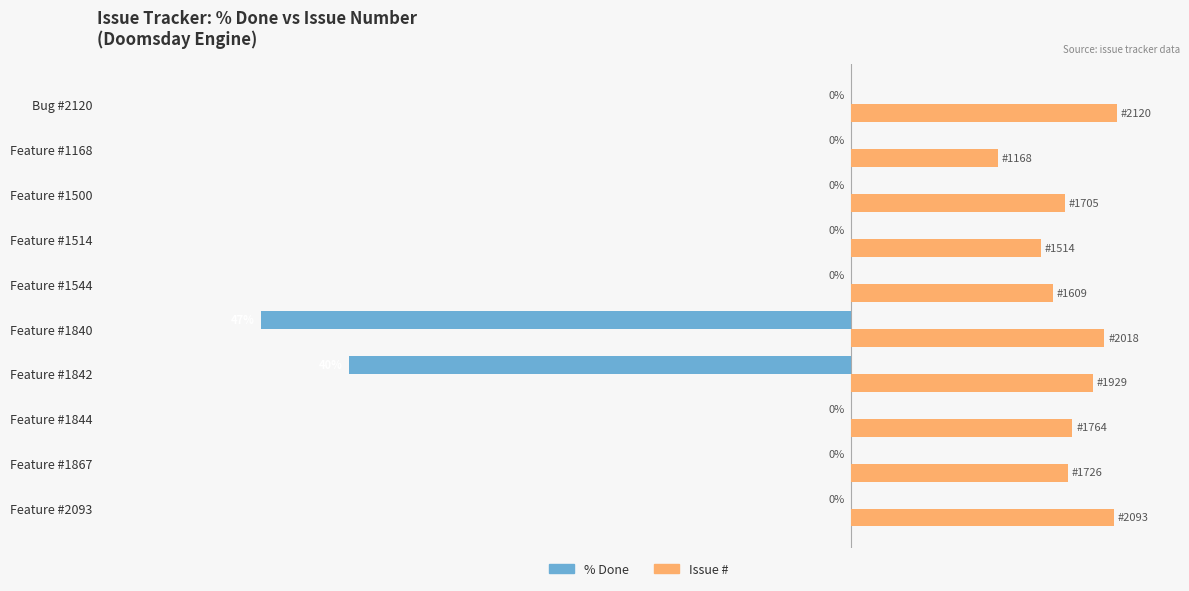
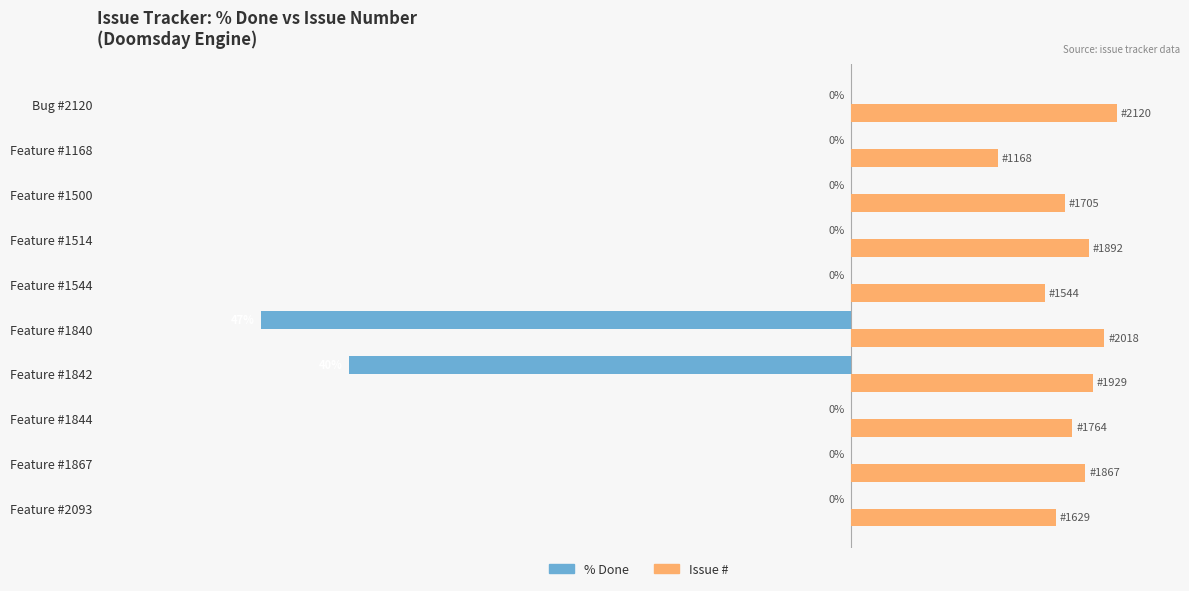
  {
    "% Done": {
      "Bug #2120": "0%",
      "Feature #1168": "0%",
      "Feature #1500": "0%",
      "Feature #1514": "0%",
      "Feature #1544": "0%",
      "Feature #1844": "0%",
      "Feature #1867": "0%",
      "Feature #2093": "0%"
    },
    "Issue #": {
-     "Feature #1514": "1514",
-     "Feature #1544": "1609",
-     "Feature #1867": "1726",
-     "Feature #2093": "2093"
+     "Feature #1514": "1892",
+     "Feature #1544": "1544",
+     "Feature #1867": "1867",
+     "Feature #2093": "1629"
    }
  }
